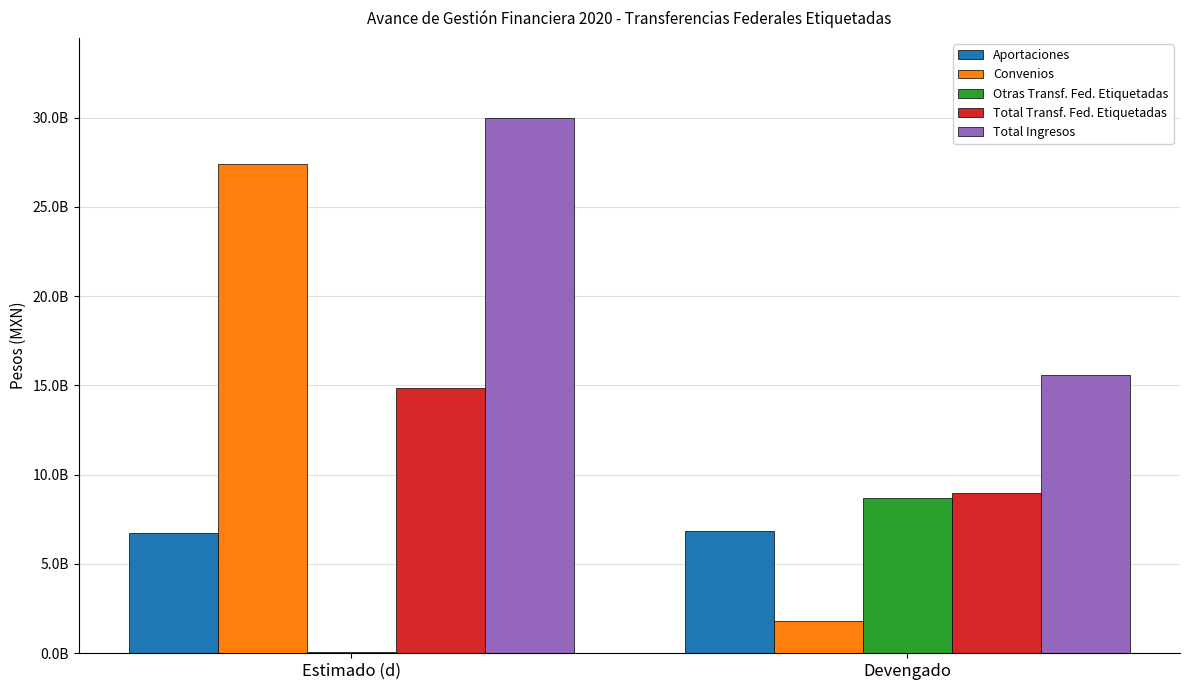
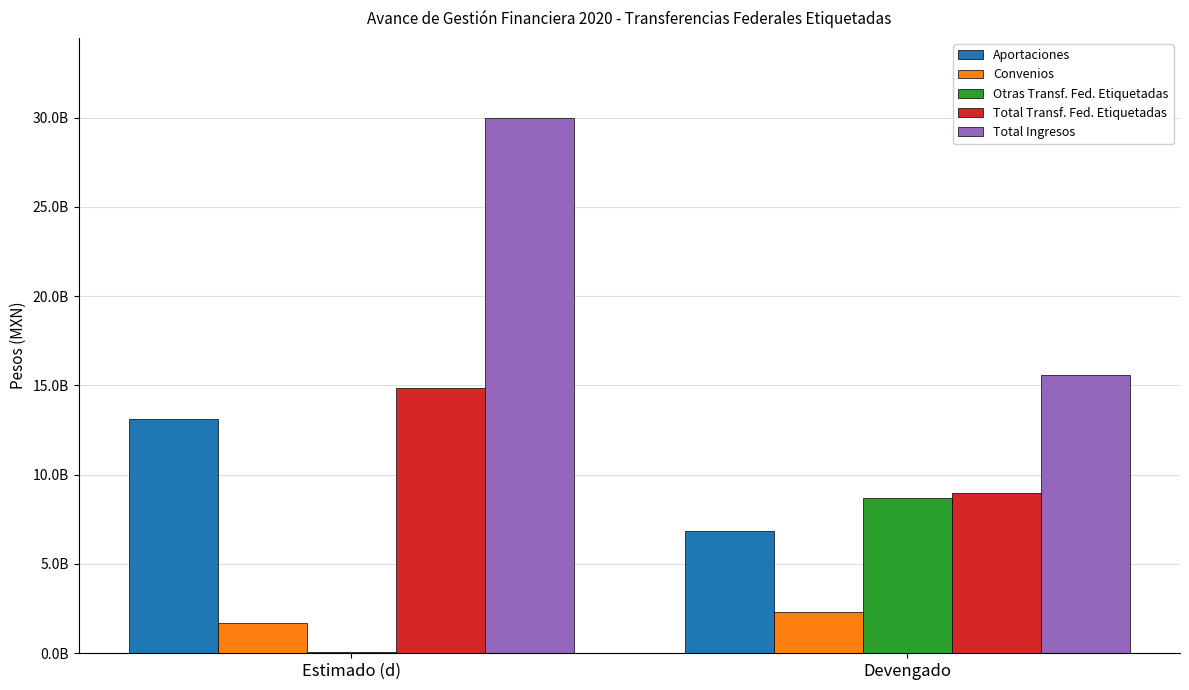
  {
    "Aportaciones": {
-     "Estimado (d)": 6800000000,
+     "Estimado (d)": 13100000000,
      "Devengado": 6900000000
    },
    "Convenios": {
-     "Estimado (d)": 27400000000,
-     "Devengado": 1800000000
+     "Estimado (d)": 1700000000,
+     "Devengado": 2300000000
    },
    "Otras Transf. Fed. Etiquetadas": {
      "Devengado": 8700000000
    },
    "Total Transf. Fed. Etiquetadas": {
      "Estimado (d)": 14900000000,
      "Devengado": 9000000000
    },
    "Total Ingresos": {
      "Estimado (d)": 30000000000,
      "Devengado": 15600000000
    }
  }
